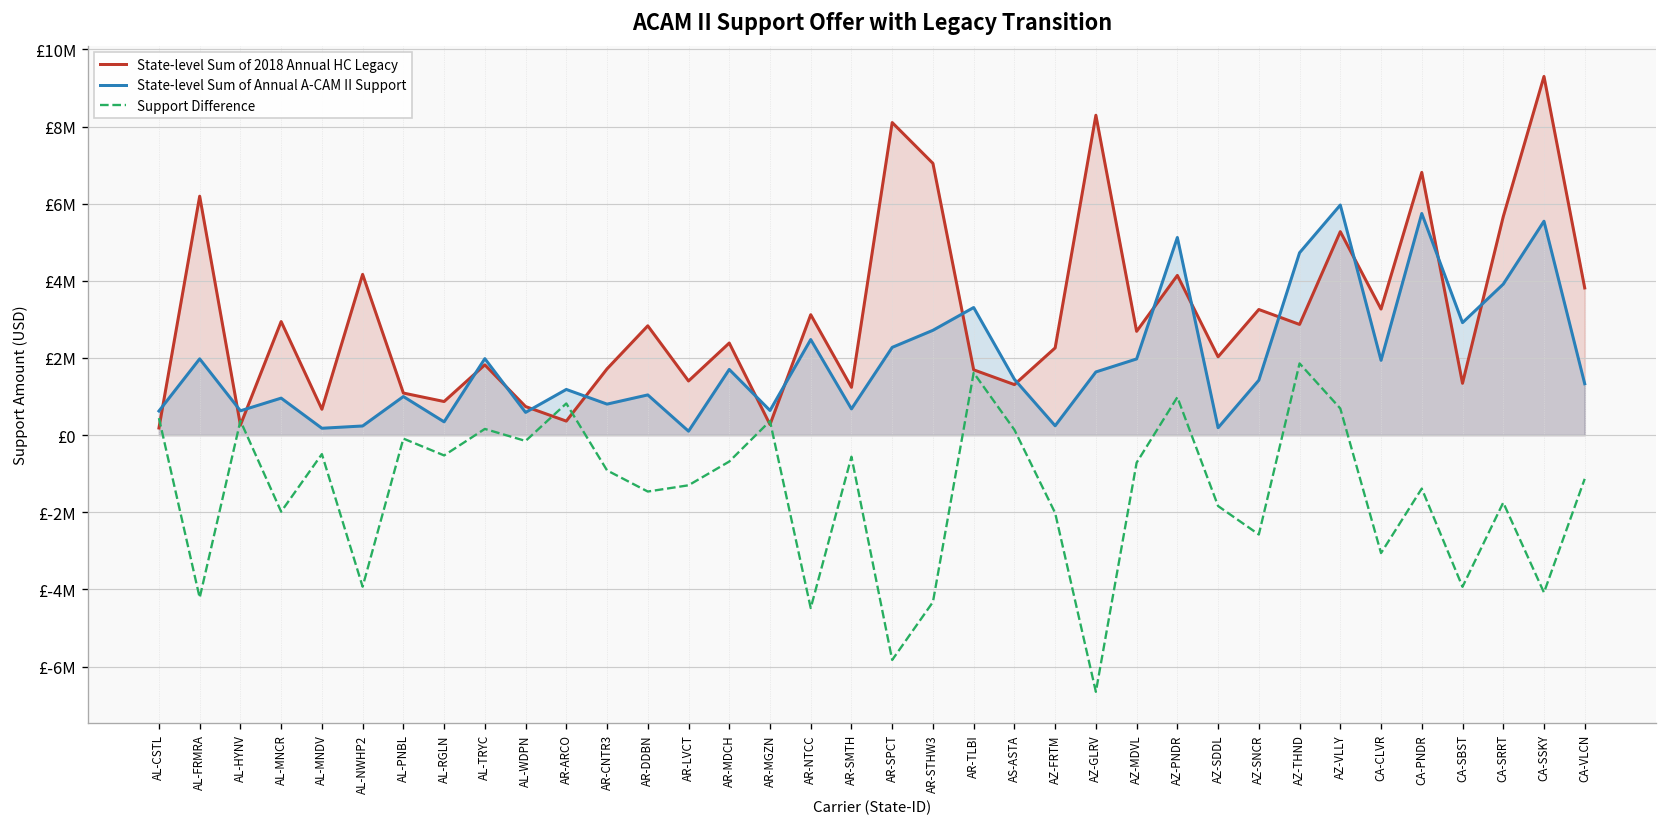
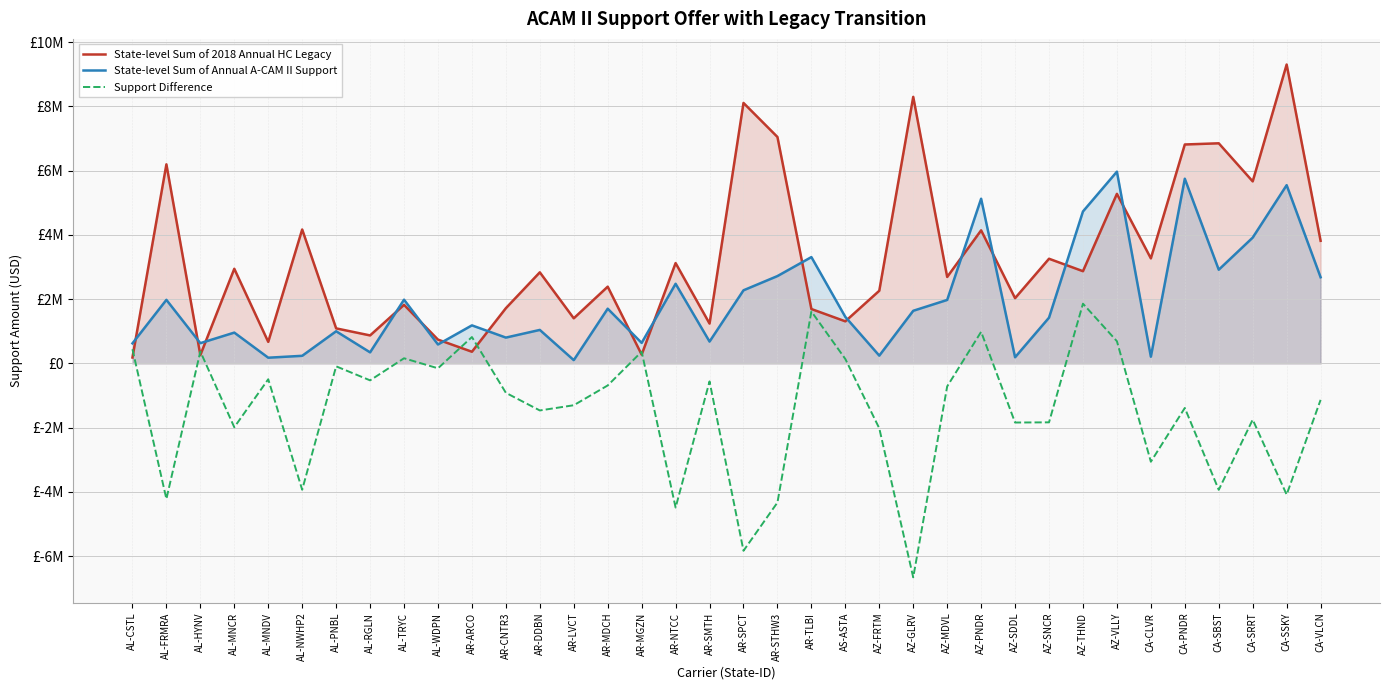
  {
    "State-level Sum of 2018 Annual HC Legacy": {
      "AL-CSTL": "£200000",
      "AL-FRMRA": "£6200000",
      "AL-HYNV": "£300000",
      "AL-MNCR": "£2900000",
      "AL-MNDV": "£700000",
      "AL-NWHP2": "£4200000",
      "AL-PNBL": "£1100000",
      "AL-RGLN": "£900000",
      "AL-TRYC": "£1800000",
      "AL-WDPN": "£700000",
      "AR-ARCO": "£400000",
      "AR-CNTR3": "£1700000",
      "AR-DDBN": "£2800000",
      "AR-LVCT": "£1400000",
      "AR-MDCH": "£2400000",
      "AR-MGZN": "£300000",
      "AR-NTCC": "£3100000",
      "AR-SMTH": "£1200000",
      "AR-SPCT": "£8100000",
      "AR-STHW3": "£7000000",
      "AS-ASTA": "£1300000",
      "AZ-FRTM": "£2300000",
      "AZ-GLRV": "£8300000",
      "AZ-MDVL": "£2700000",
      "AZ-PNDR": "£4100000",
      "AZ-SDDL": "£2000000",
      "AZ-SNCR": "£3300000",
      "AZ-THND": "£2900000",
      "AZ-VLLY": "£5300000",
      "CA-CLVR": "£3300000",
      "CA-PNDR": "£6800000",
-     "CA-SBST": "£1300000",
+     "CA-SBST": "£6800000",
      "CA-SRRT": "£5700000",
      "CA-SSKY": "£9300000",
      "CA-VLCN": "£3800000"
    },
    "State-level Sum of Annual A-CAM II Support": {
      "AL-CSTL": "£600000",
      "AL-FRMRA": "£2000000",
      "AL-HYNV": "£600000",
      "AL-MNCR": "£1000000",
      "AL-MNDV": "£200000",
      "AL-NWHP2": "£200000",
      "AL-PNBL": "£1000000",
      "AL-RGLN": "£300000",
      "AL-TRYC": "£2000000",
      "AL-WDPN": "£600000",
      "AR-ARCO": "£1200000",
      "AR-CNTR3": "£800000",
      "AR-DDBN": "£1000000",
      "AR-LVCT": "£100000",
      "AR-MDCH": "£1700000",
      "AR-MGZN": "£600000",
      "AR-NTCC": "£2500000",
      "AR-SMTH": "£700000",
      "AR-SPCT": "£2300000",
      "AR-STHW3": "£2700000",
      "AR-TLBI": "£3300000",
      "AS-ASTA": "£1400000",
      "AZ-FRTM": "£200000",
      "AZ-GLRV": "£1600000",
      "AZ-MDVL": "£2000000",
      "AZ-PNDR": "£5100000",
      "AZ-SDDL": "£200000",
      "AZ-SNCR": "£1400000",
      "AZ-THND": "£4700000",
      "AZ-VLLY": "£6000000",
-     "CA-CLVR": "£1900000",
+     "CA-CLVR": "£200000",
      "CA-PNDR": "£5700000",
      "CA-SBST": "£2900000",
      "CA-SRRT": "£3900000",
      "CA-SSKY": "£5500000",
-     "CA-VLCN": "£1300000"
+     "CA-VLCN": "£2700000"
    },
    "Support Difference": {
      "AL-CSTL": "£400000",
      "AL-FRMRA": "£-4200000",
      "AL-HYNV": "£400000",
      "AL-MNCR": "£-2000000",
      "AL-MNDV": "£-500000",
      "AL-NWHP2": "£-3900000",
      "AL-PNBL": "£-100000",
      "AL-RGLN": "£-500000",
      "AL-TRYC": "£200000",
      "AL-WDPN": "£-200000",
      "AR-ARCO": "£800000",
      "AR-CNTR3": "£-900000",
      "AR-DDBN": "£-1500000",
      "AR-LVCT": "£-1300000",
      "AR-MDCH": "£-700000",
      "AR-MGZN": "£400000",
      "AR-NTCC": "£-4500000",
      "AR-SMTH": "£-600000",
      "AR-SPCT": "£-5800000",
      "AR-STHW3": "£-4300000",
      "AS-ASTA": "£100000",
      "AZ-FRTM": "£-2000000",
      "AZ-GLRV": "£-6700000",
      "AZ-MDVL": "£-700000",
      "AZ-PNDR": "£1000000",
      "AZ-SDDL": "£-1800000",
-     "AZ-SNCR": "£-2600000",
+     "AZ-SNCR": "£-1800000",
      "AZ-THND": "£1900000",
      "AZ-VLLY": "£700000",
      "CA-CLVR": "£-3100000",
      "CA-PNDR": "£-1400000",
      "CA-SBST": "£-3900000",
      "CA-SRRT": "£-1700000",
      "CA-SSKY": "£-4100000",
      "CA-VLCN": "£-1100000"
    }
  }
